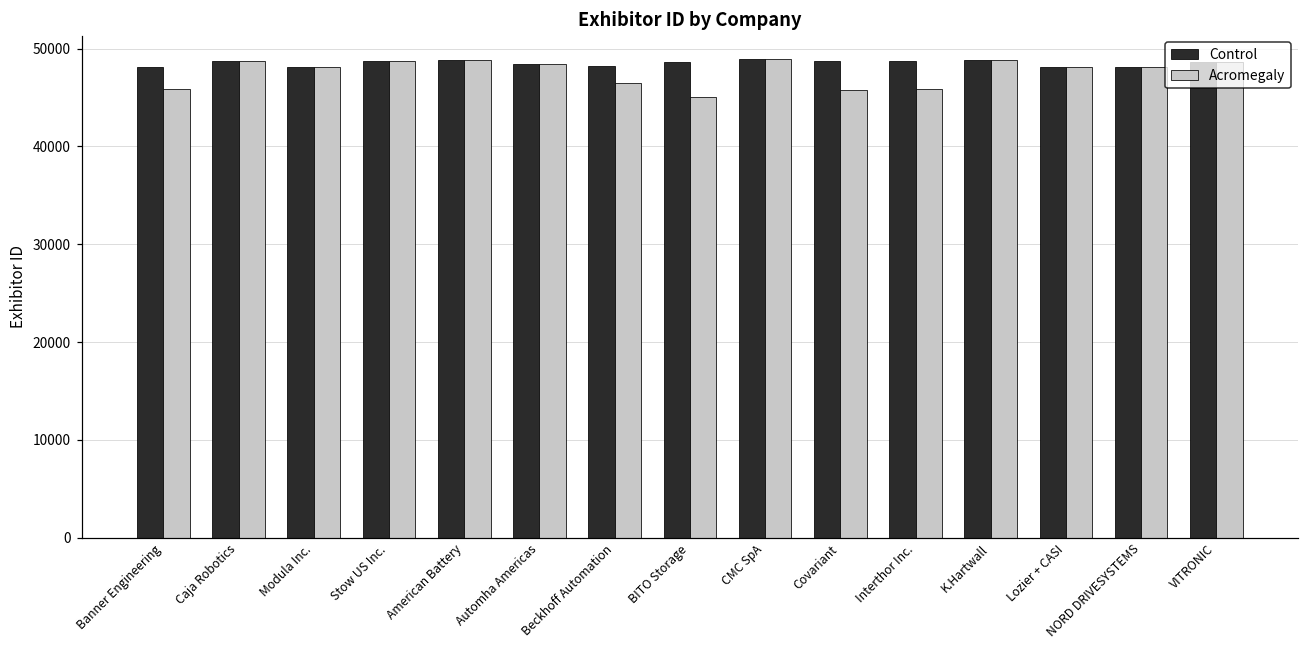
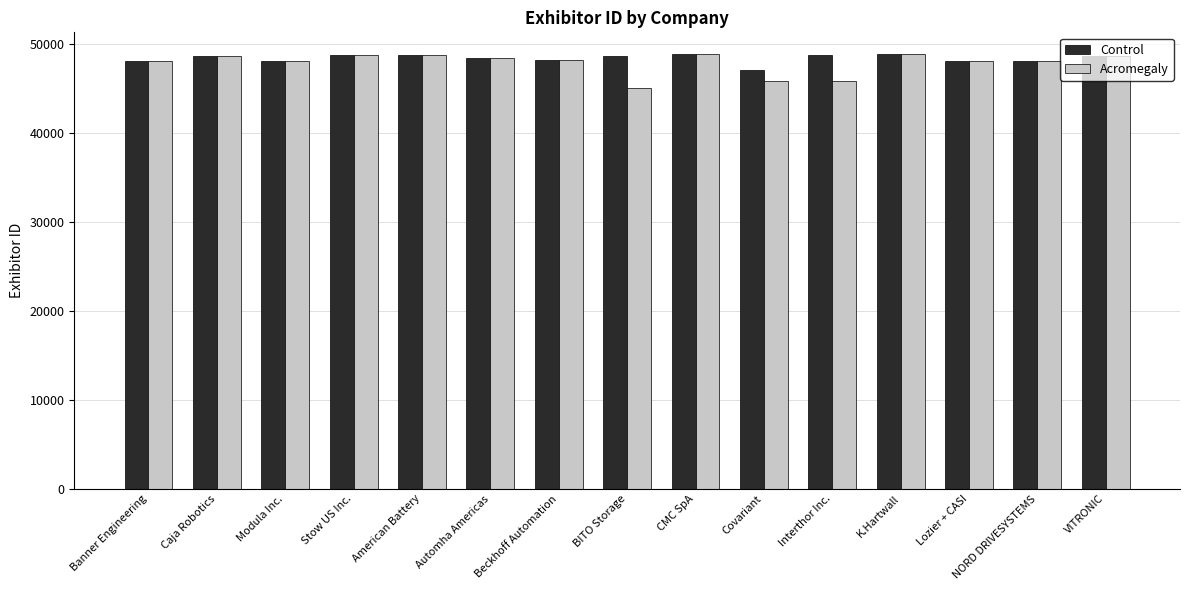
  {
    "Control": {
      "Banner Engineering": 48000,
      "Caja Robotics": 49000,
      "Modula Inc.": 48000,
      "Stow US Inc.": 49000,
      "American Battery": 49000,
      "Automha Americas": 48000,
      "Beckhoff Automation": 48000,
      "BITO Storage": 49000,
      "CMC SpA": 49000,
-     "Covariant": 49000,
+     "Covariant": 47000,
      "Interthor Inc.": 49000,
      "K.Hartwall": 49000,
      "Lozier + CASI": 48000,
      "NORD DRIVESYSTEMS": 48000
    },
    "Acromegaly": {
-     "Banner Engineering": 46000,
+     "Banner Engineering": 48000,
      "Caja Robotics": 49000,
      "Modula Inc.": 48000,
      "Stow US Inc.": 49000,
      "American Battery": 49000,
      "Automha Americas": 48000,
-     "Beckhoff Automation": 47000,
+     "Beckhoff Automation": 48000,
      "BITO Storage": 45000,
      "CMC SpA": 49000,
      "Covariant": 46000,
      "Interthor Inc.": 46000,
      "K.Hartwall": 49000,
      "Lozier + CASI": 48000,
      "NORD DRIVESYSTEMS": 48000
    }
  }
